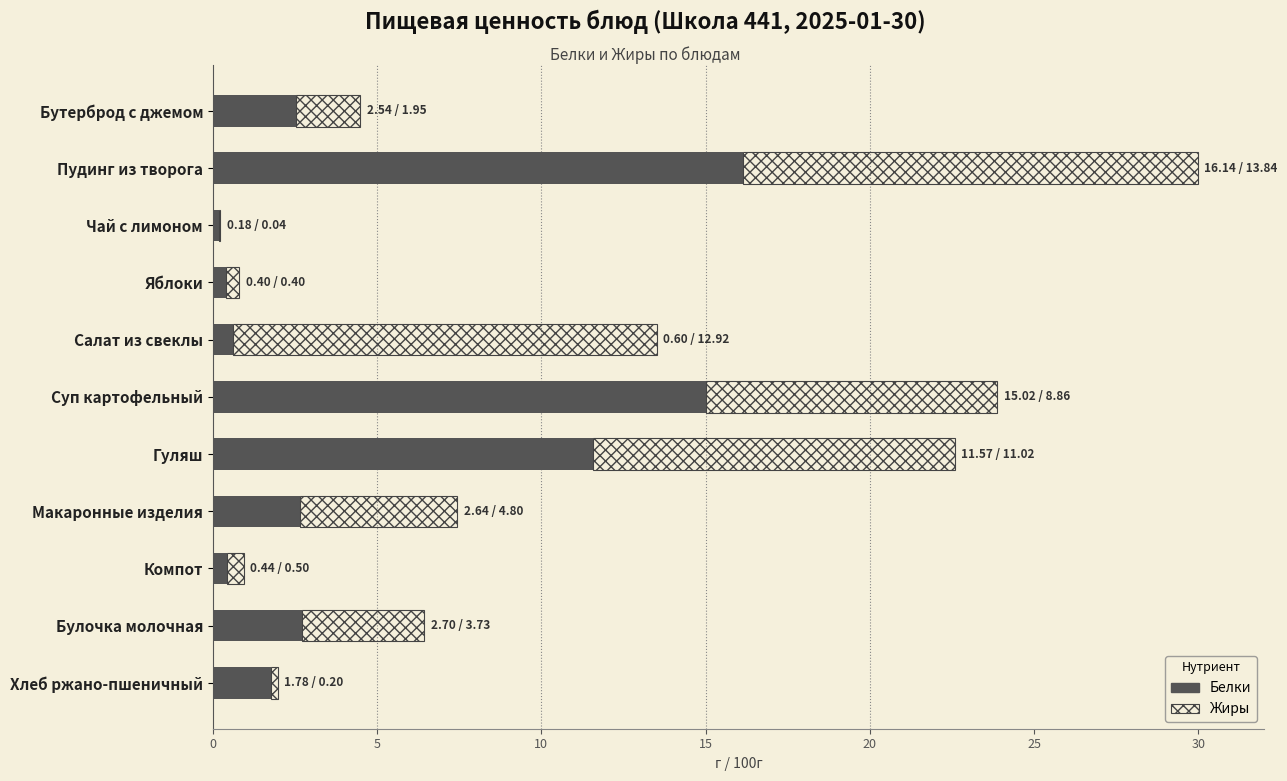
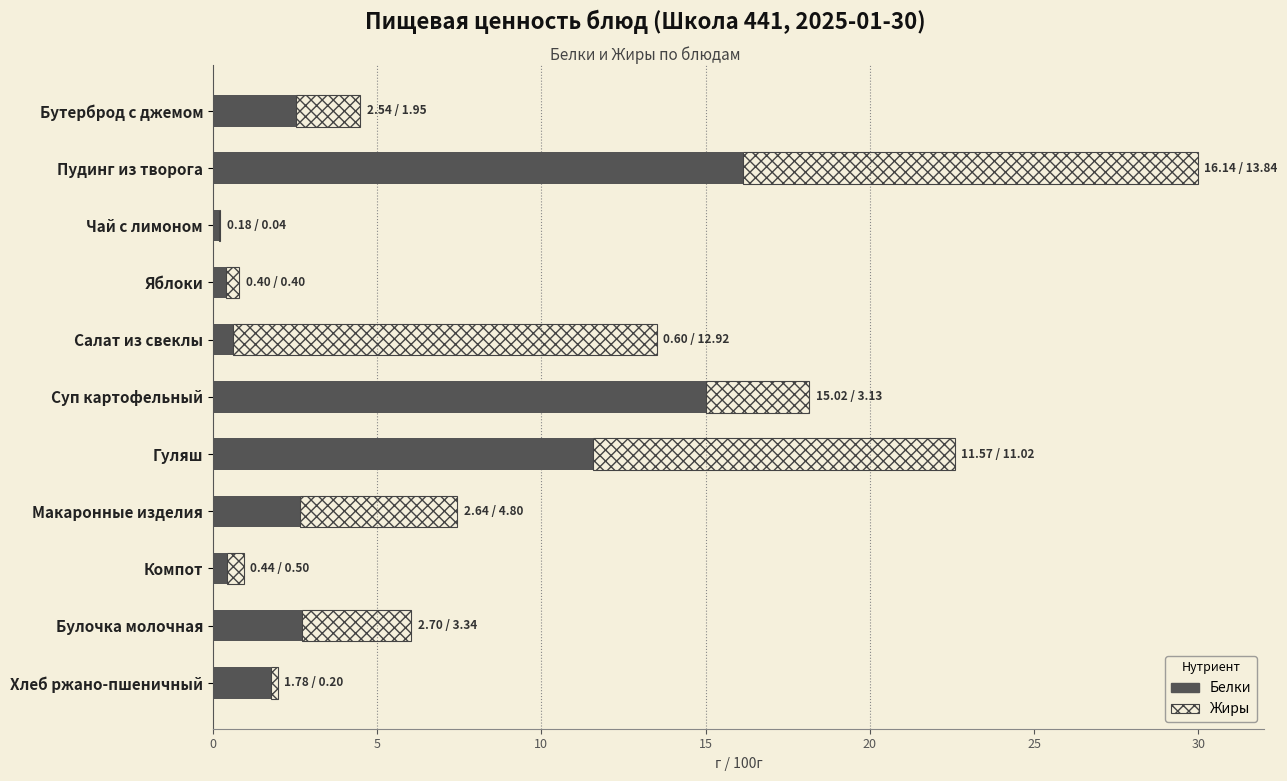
  {
    "Белки": {
      "Чай с лимоном": 0.18,
      "Компот": 0.44,
      "Хлеб ржано-пшеничный": 1.78
    },
    "Жиры": {
      "Бутерброд с джемом": 1.95,
      "Пудинг из творога": 13.84,
      "Чай с лимоном": 0.04,
      "Яблоки": 0.40,
      "Салат из свеклы": 12.92,
-     "Суп картофельный": 8.86,
+     "Суп картофельный": 3.13,
      "Гуляш": 11.02,
      "Макаронные изделия": 4.80,
      "Компот": 0.50,
-     "Булочка молочная": 3.73,
+     "Булочка молочная": 3.34,
      "Хлеб ржано-пшеничный": 0.20
    }
  }
